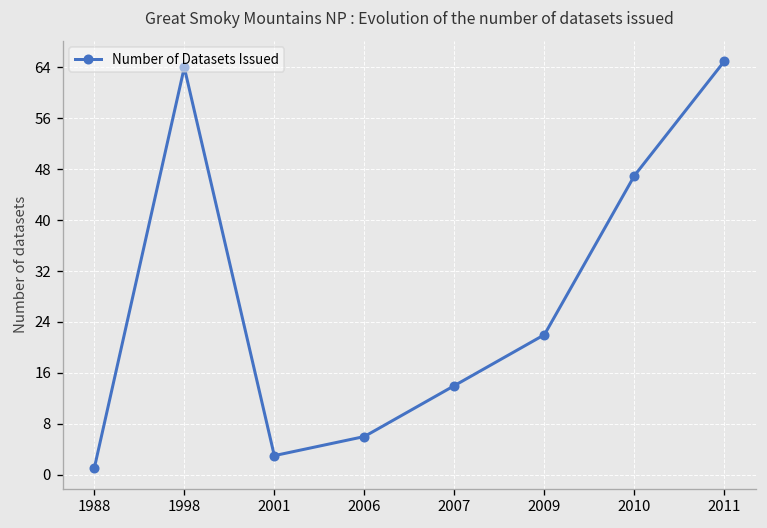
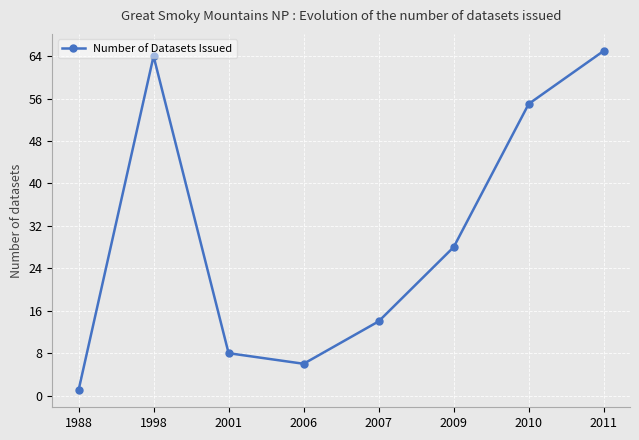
  {
    "1988": 1,
-   "2001": 3,
+   "2001": 8,
    "2006": 6,
    "2007": 14,
-   "2009": 22,
-   "2010": 47,
+   "2009": 28,
+   "2010": 55,
    "2011": 65
  }
